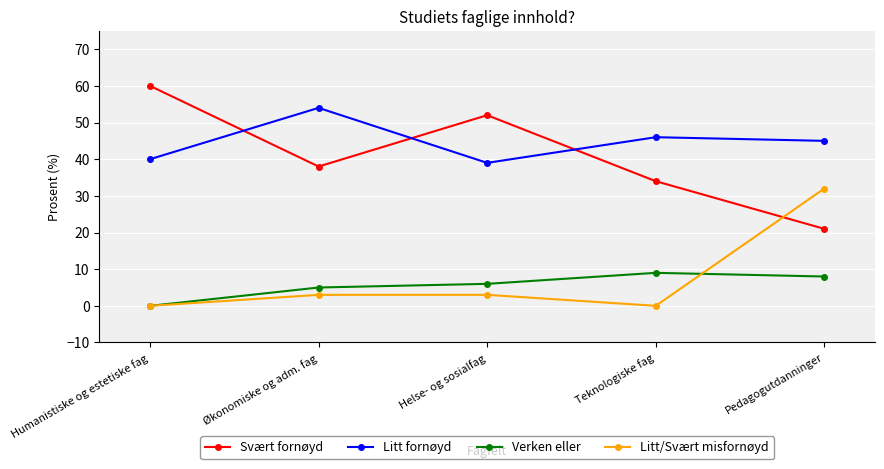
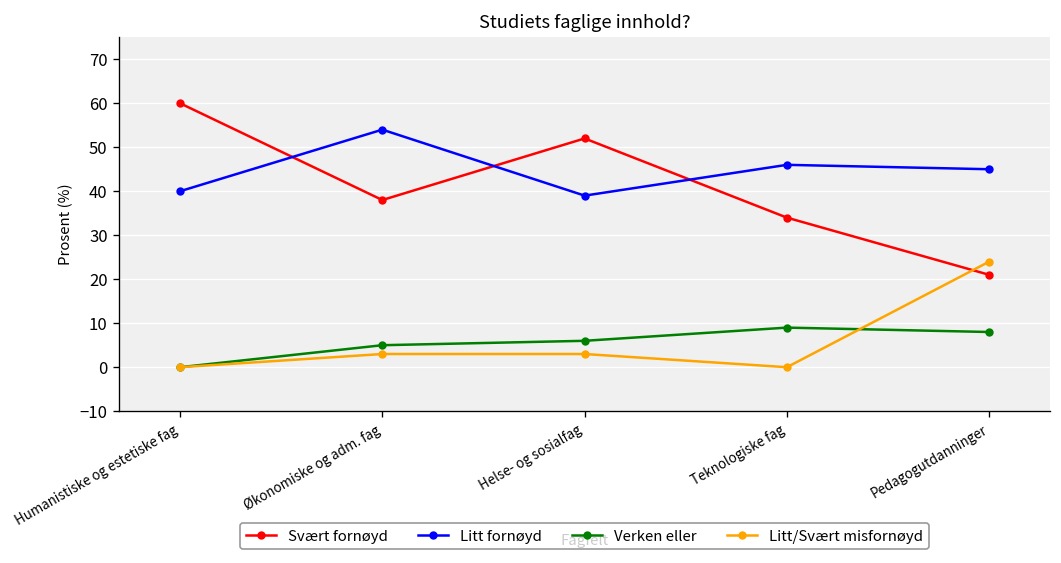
  {
    "Svært fornøyd": {
      "Humanistiske og estetiske fag": 60,
      "Økonomiske og adm. fag": 38,
      "Helse- og sosialfag": 52,
      "Teknologiske fag": 34,
      "Pedagogutdanninger": 21
    },
    "Litt fornøyd": {
      "Humanistiske og estetiske fag": 40,
      "Økonomiske og adm. fag": 54,
      "Helse- og sosialfag": 39,
      "Teknologiske fag": 46,
      "Pedagogutdanninger": 45
    },
    "Verken eller": {
      "Økonomiske og adm. fag": 5,
      "Helse- og sosialfag": 6,
      "Teknologiske fag": 9,
      "Pedagogutdanninger": 8
    },
    "Litt/Svært misfornøyd": {
      "Økonomiske og adm. fag": 3,
      "Helse- og sosialfag": 3,
      "Teknologiske fag": 0,
-     "Pedagogutdanninger": 32
+     "Pedagogutdanninger": 24
    }
  }
